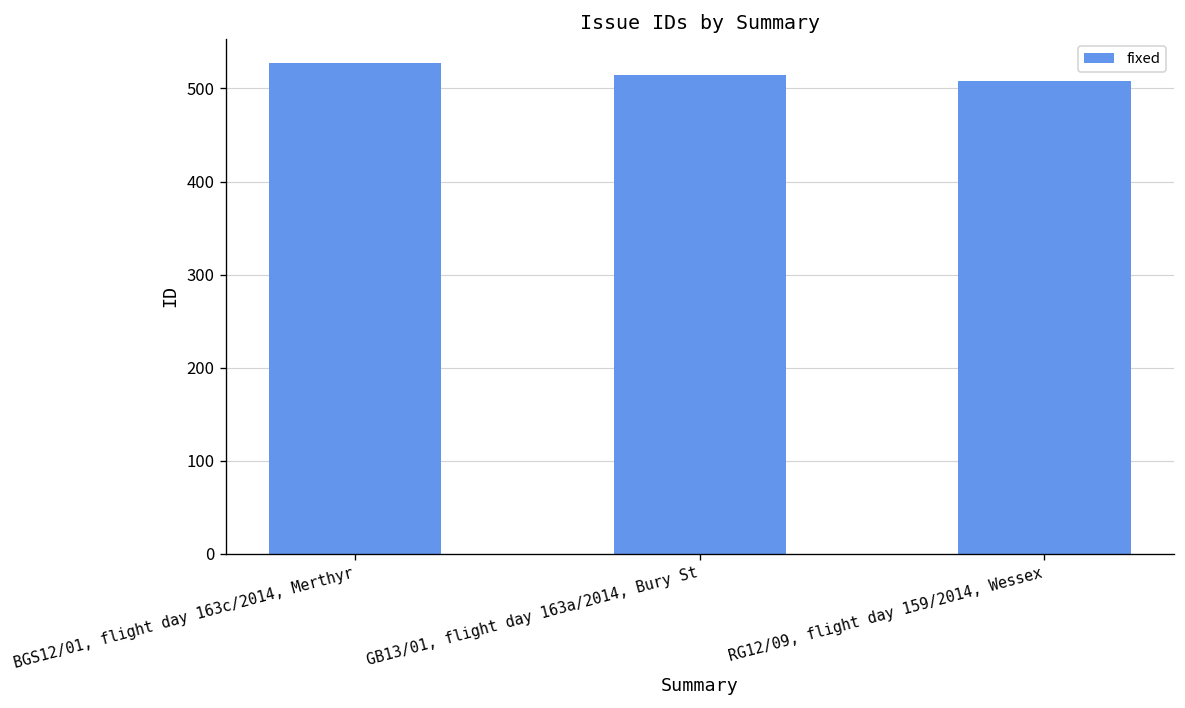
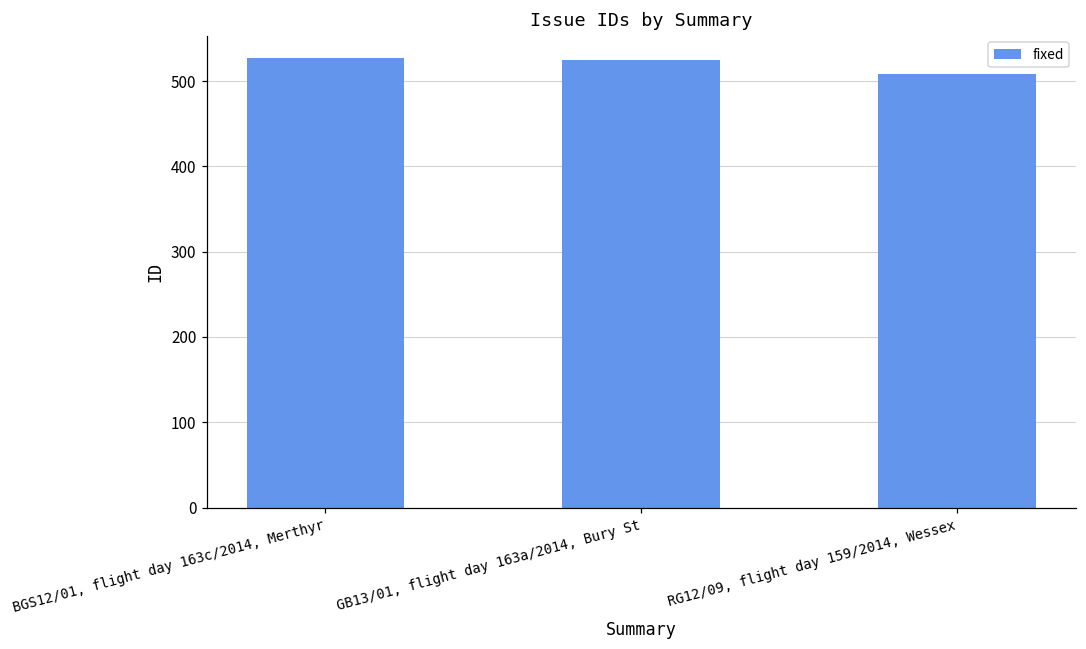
  {
    "BGS12/01, flight day 163c/2014, Merthyr": 530,
-   "GB13/01, flight day 163a/2014, Bury St": 510,
+   "GB13/01, flight day 163a/2014, Bury St": 530,
    "RG12/09, flight day 159/2014, Wessex": 510
  }
